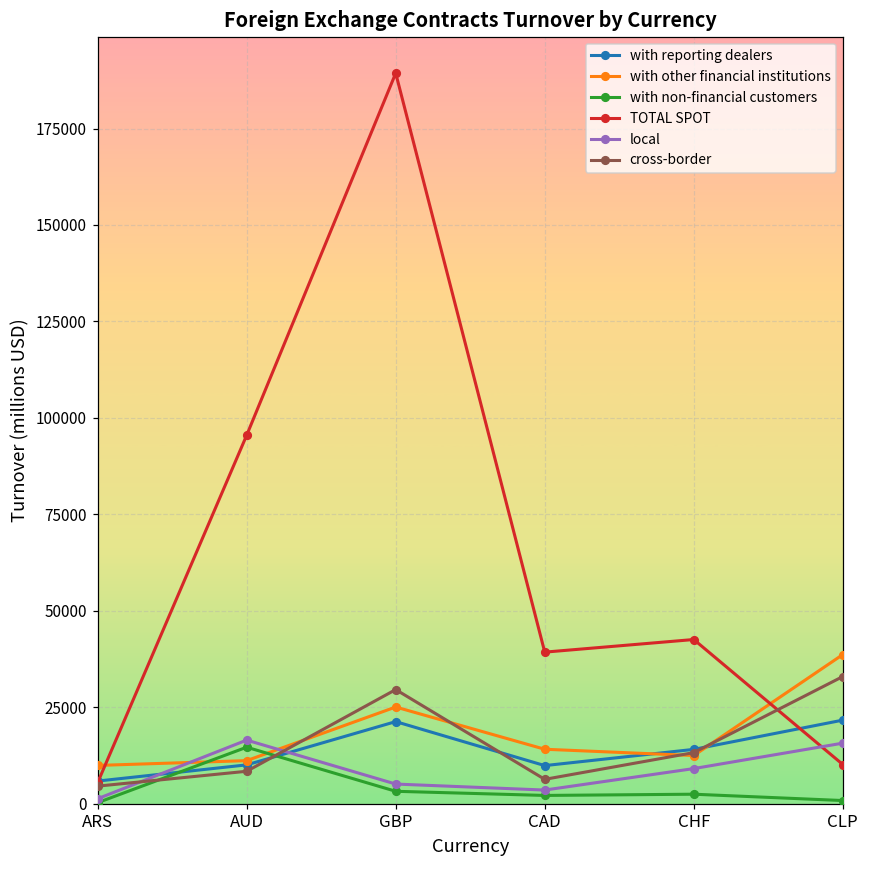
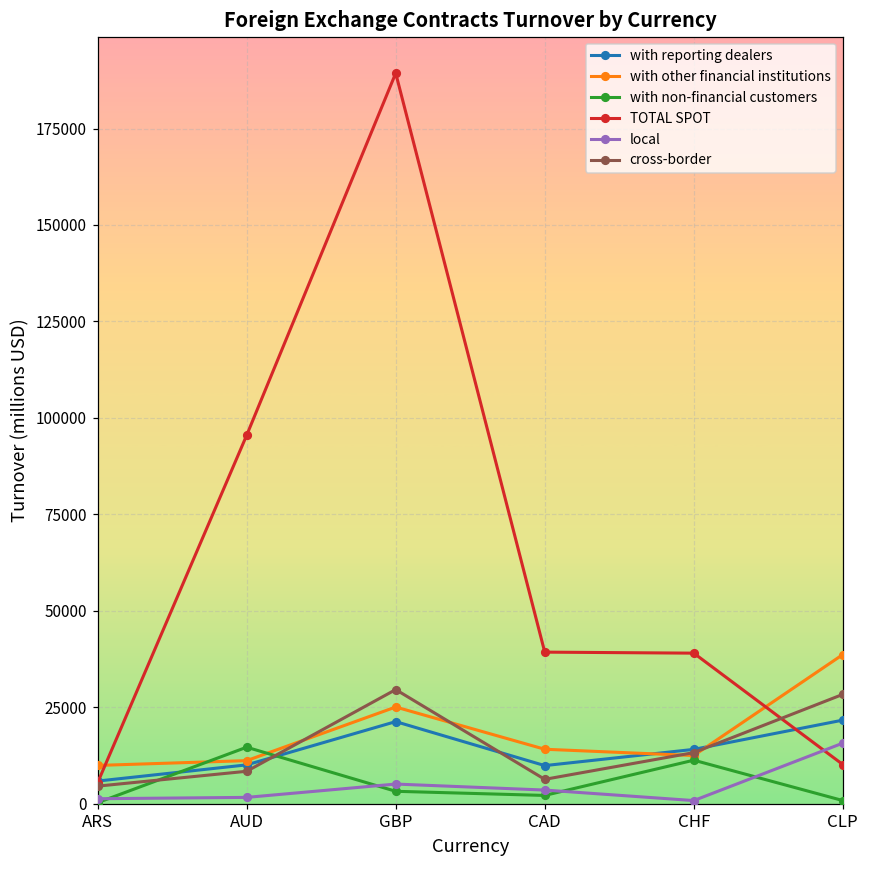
  {
    "with reporting dealers": {
      "AUD": 10000,
      "GBP": 21000,
      "CAD": 10000,
      "CHF": 14000,
      "CLP": 22000
    },
    "with other financial institutions": {
      "ARS": 10000,
      "AUD": 11000,
      "GBP": 25000,
      "CAD": 14000,
      "CHF": 13000,
      "CLP": 39000
    },
    "with non-financial customers": {
      "ARS": 0,
      "AUD": 15000,
      "GBP": 3000,
      "CAD": 2000,
-     "CHF": 2000,
+     "CHF": 11000,
      "CLP": 1000
    },
    "TOTAL SPOT": {
      "AUD": 96000,
      "GBP": 189000,
      "CAD": 39000,
-     "CHF": 43000,
+     "CHF": 39000,
      "CLP": 10000
    },
    "local": {
      "ARS": 1000,
-     "AUD": 17000,
+     "AUD": 2000,
      "GBP": 5000,
      "CAD": 4000,
-     "CHF": 9000,
+     "CHF": 1000,
      "CLP": 16000
    },
    "cross-border": {
      "ARS": 5000,
      "AUD": 8000,
      "GBP": 30000,
      "CAD": 6000,
      "CHF": 13000,
-     "CLP": 33000
+     "CLP": 28000
    }
  }
